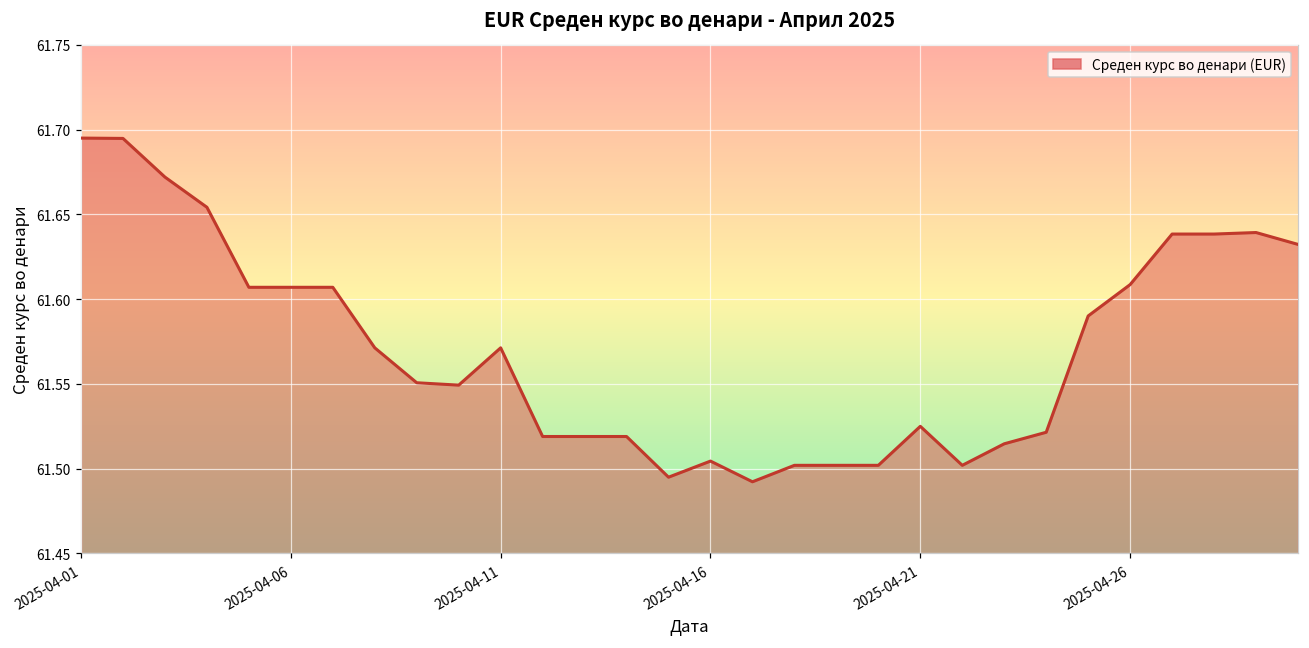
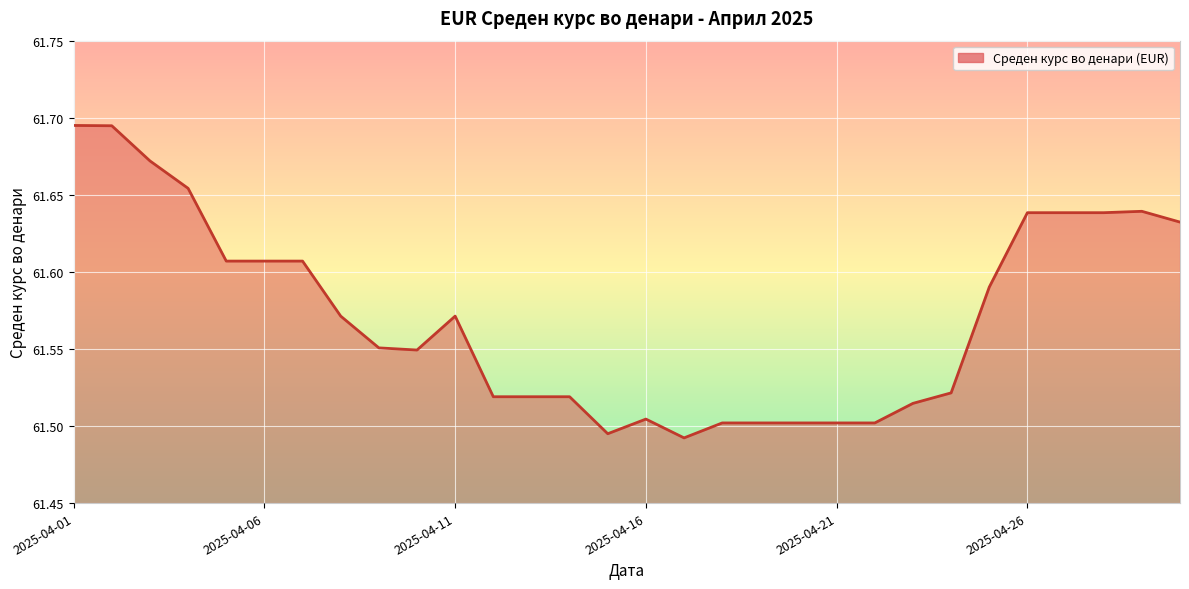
  {
    "2025-04-01": 61.695,
    "2025-04-06": 61.607,
    "2025-04-11": 61.571,
    "2025-04-16": 61.505,
-   "2025-04-21": 61.525,
-   "2025-04-26": 61.609
+   "2025-04-21": 61.502,
+   "2025-04-26": 61.638
  }
